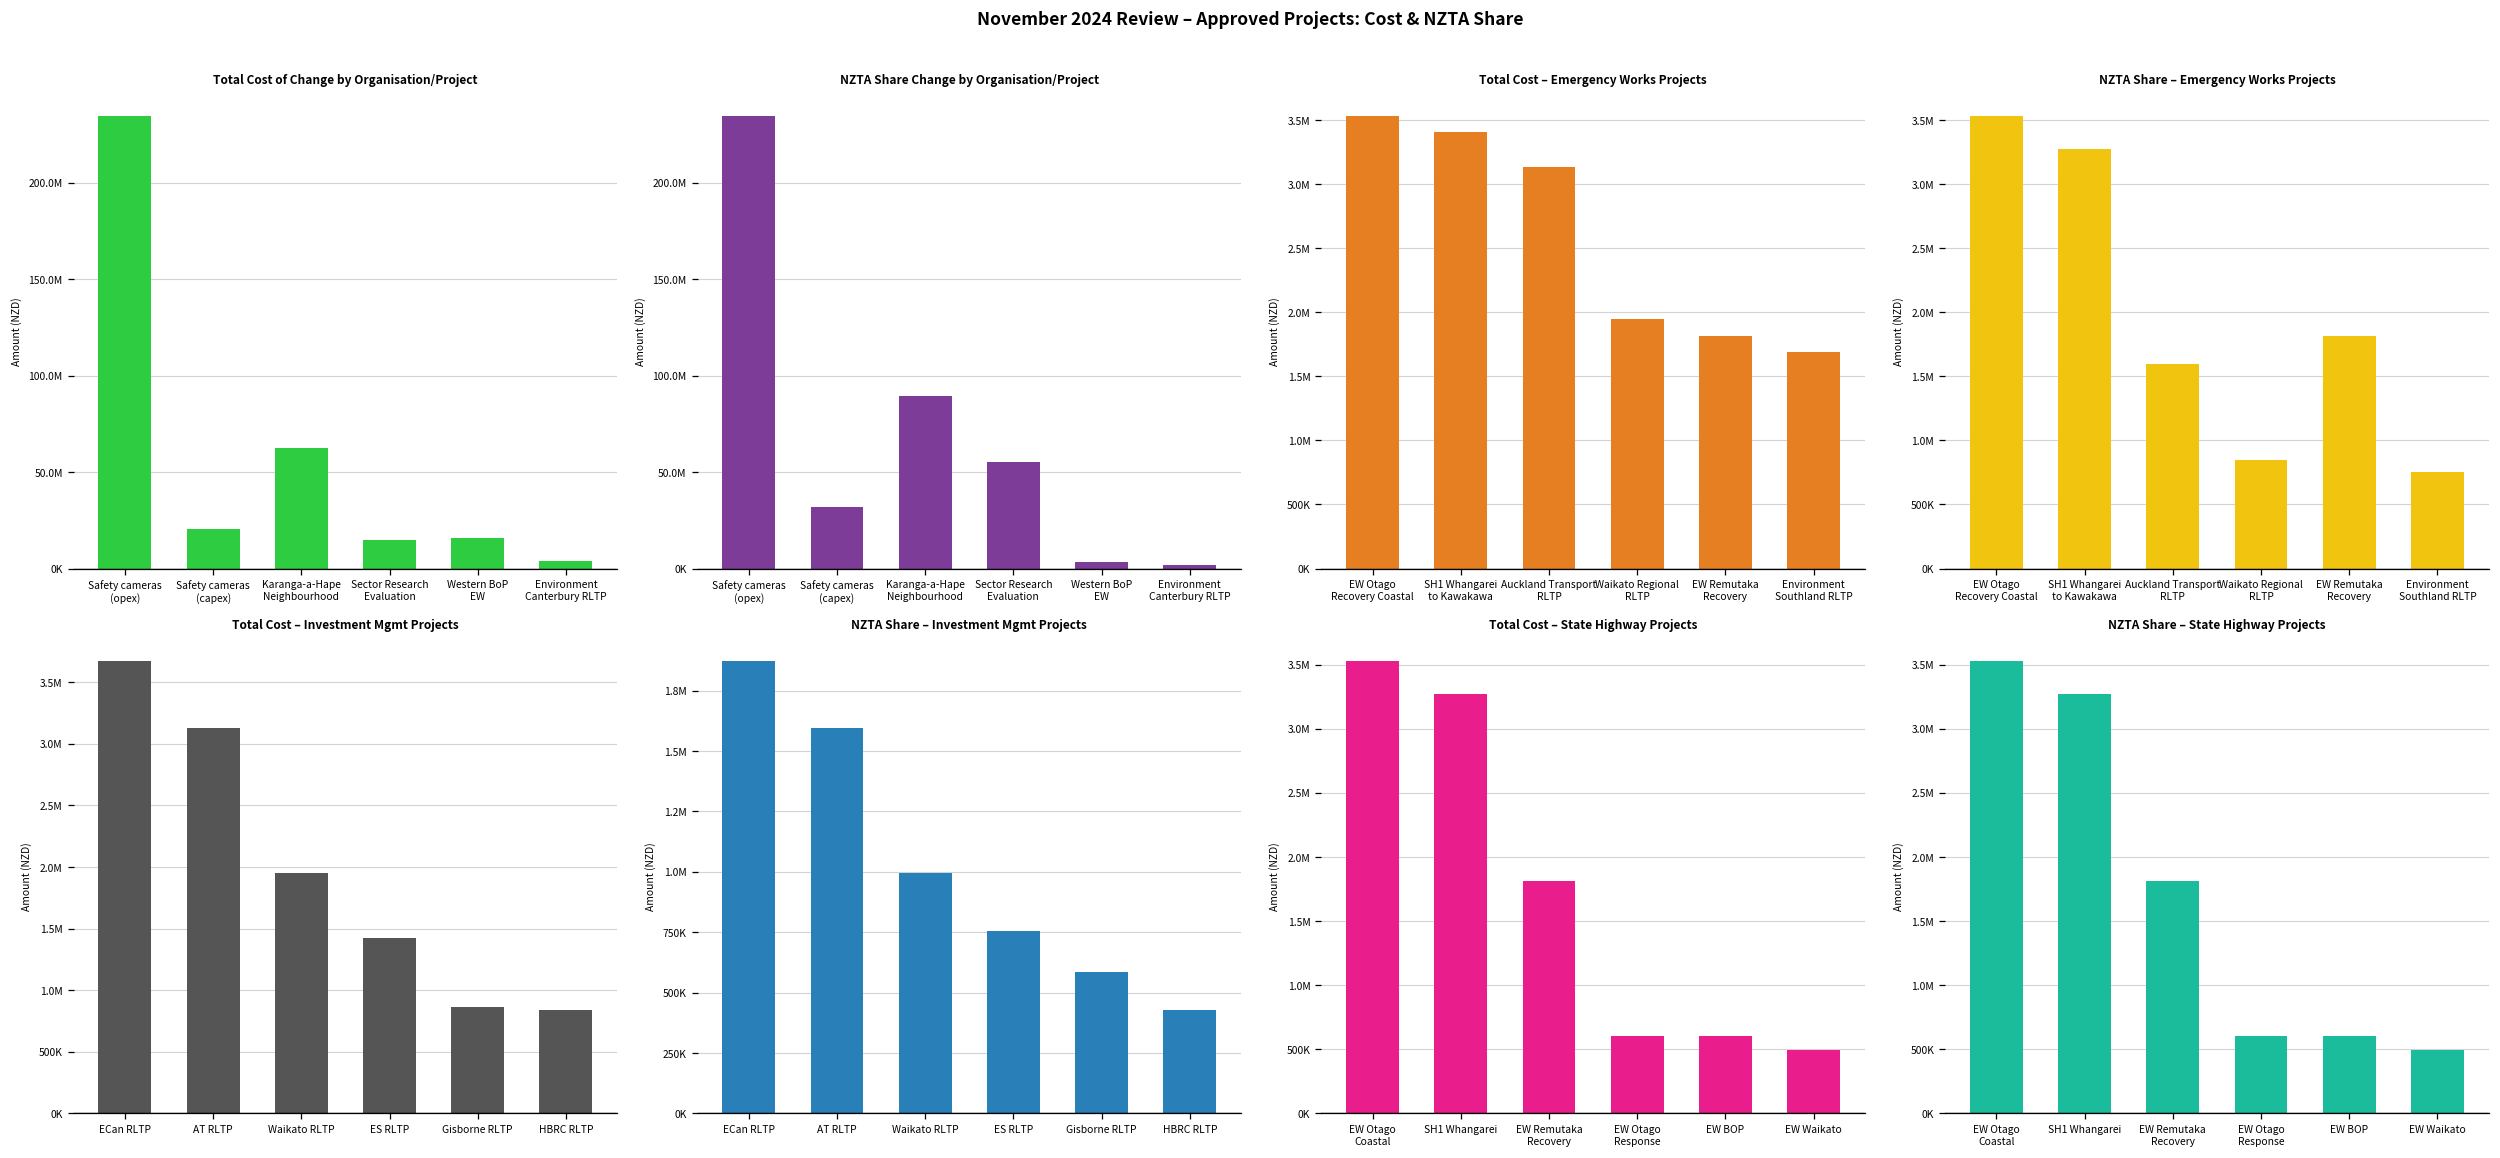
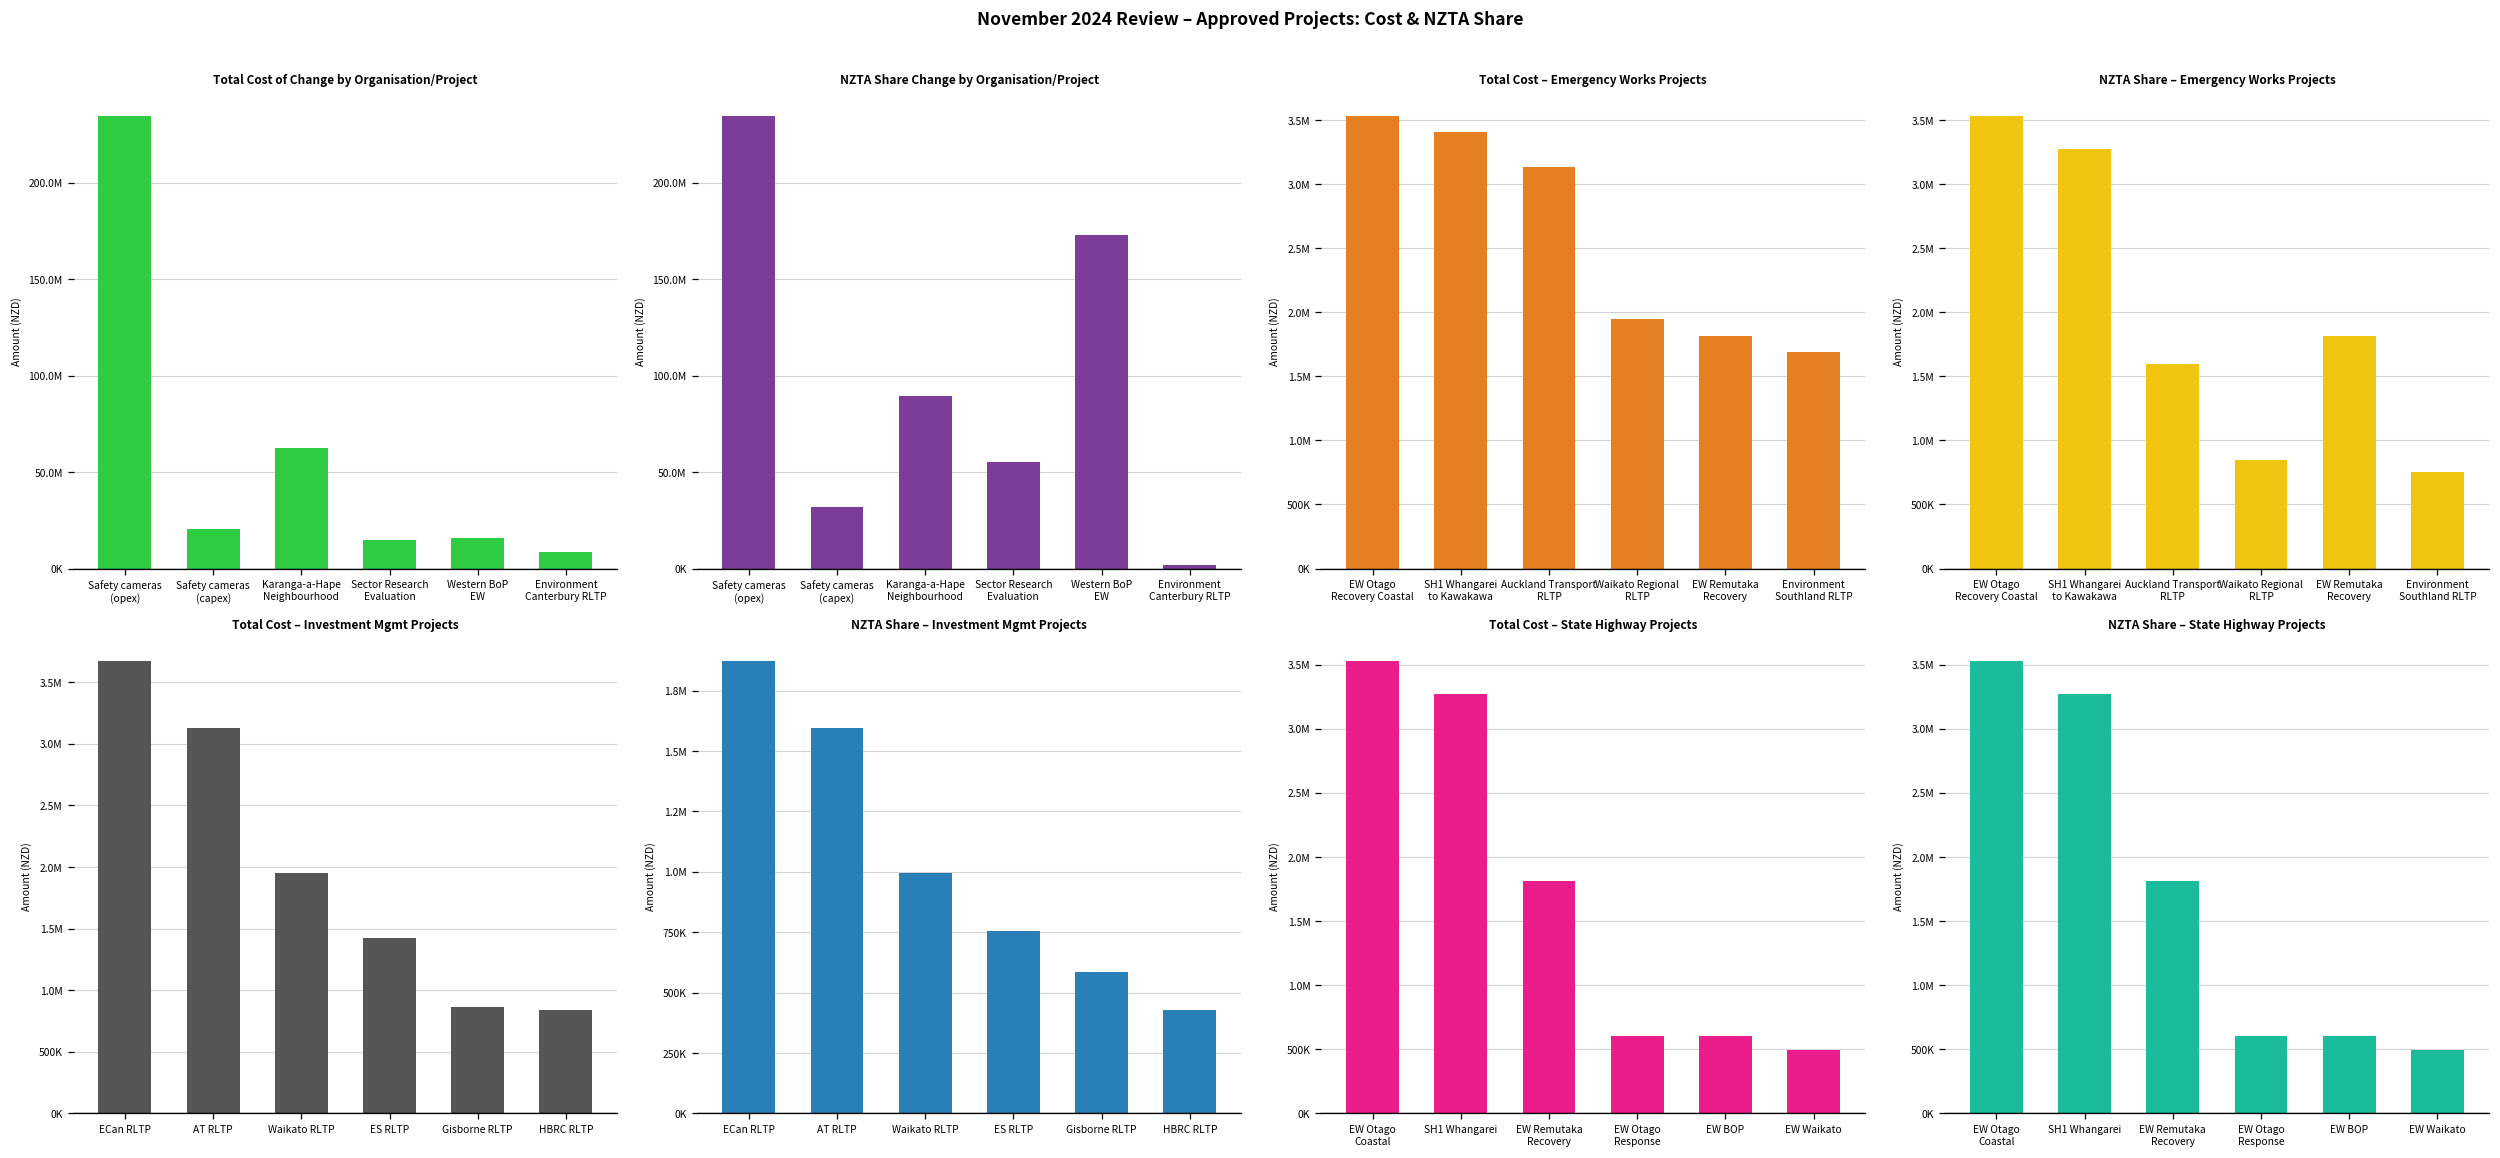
  {
    "Total Cost of Change by Organisation/Project": {
      "Safety cameras (opex)": 234000000,
      "Safety cameras (capex)": 20000000,
      "Karanga-a-Hape Neighbourhood": 63000000,
      "Sector Research Evaluation": 15000000,
      "Western BoP EW": 16000000,
-     "Environment Canterbury RLTP": 4000000
+     "Environment Canterbury RLTP": 9000000
    },
    "NZTA Share Change by Organisation/Project": {
      "Safety cameras (opex)": 234000000,
      "Safety cameras (capex)": 32000000,
      "Karanga-a-Hape Neighbourhood": 89000000,
      "Sector Research Evaluation": 55000000,
-     "Western BoP EW": 3000000,
+     "Western BoP EW": 173000000,
      "Environment Canterbury RLTP": 2000000
    },
    "Total Cost – Emergency Works Projects": {
      "EW Otago Recovery Coastal": 3530000,
      "SH1 Whangarei to Kawakawa": 3400000,
      "Auckland Transport RLTP": 3130000,
      "Waikato Regional RLTP": 1950000,
      "EW Remutaka Recovery": 1810000,
      "Environment Southland RLTP": 1690000
    },
    "NZTA Share – Emergency Works Projects": {
      "EW Otago Recovery Coastal": 3530000,
      "SH1 Whangarei to Kawakawa": 3270000,
      "Auckland Transport RLTP": 1600000,
      "Waikato Regional RLTP": 850000,
      "EW Remutaka Recovery": 1810000,
      "Environment Southland RLTP": 750000
    },
    "Total Cost – Investment Mgmt Projects": {
      "ECan RLTP": 3670000,
      "AT RLTP": 3130000,
      "Waikato RLTP": 1950000,
      "ES RLTP": 1420000,
      "Gisborne RLTP": 860000,
      "HBRC RLTP": 840000
    },
    "Total Cost – State Highway Projects": {
      "EW Otago Coastal": 3530000,
      "SH1 Whangarei": 3270000,
      "EW Remutaka Recovery": 1810000,
      "EW Otago Response": 600000,
      "EW BOP": 600000,
      "EW Waikato": 490000
    },
    "NZTA Share – State Highway Projects": {
      "EW Otago Coastal": 3530000,
      "SH1 Whangarei": 3270000,
      "EW Remutaka Recovery": 1810000,
      "EW Otago Response": 600000,
      "EW BOP": 600000,
      "EW Waikato": 490000
    }
  }
